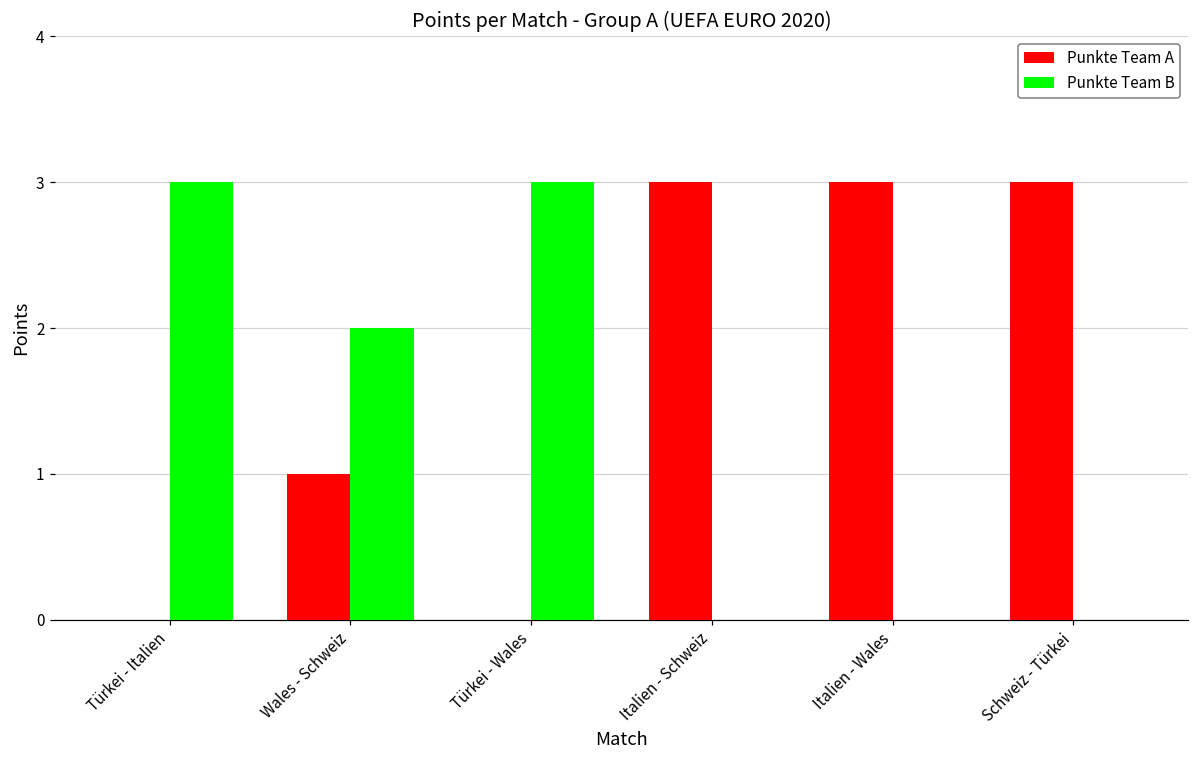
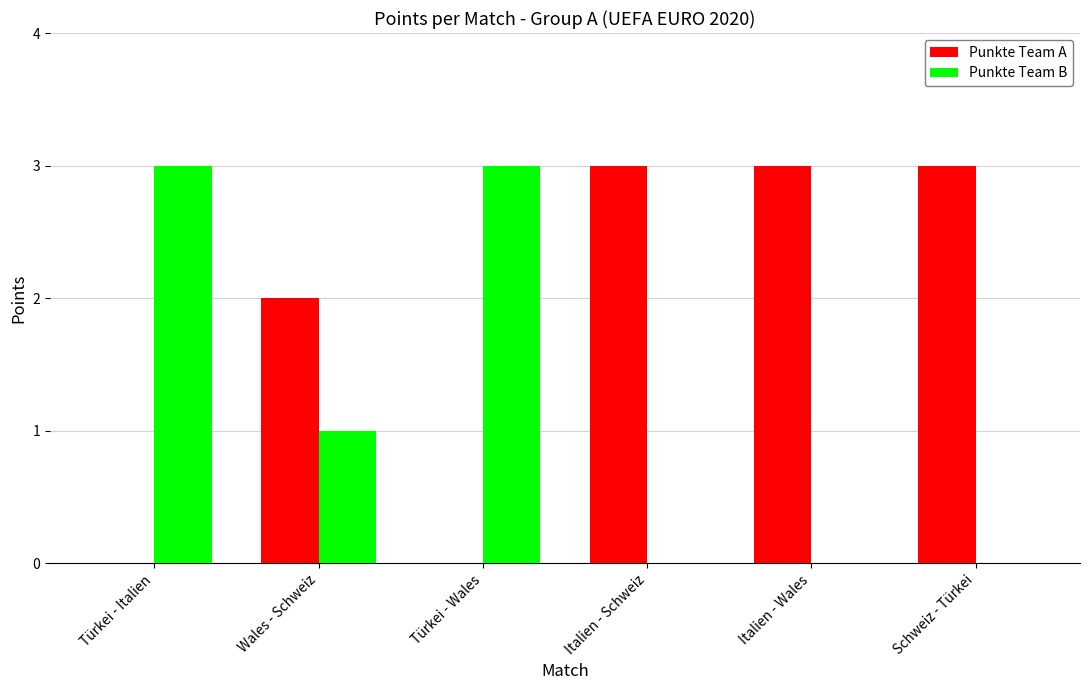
  {
    "Punkte Team A": {
      "Türkei - Italien": 0,
-     "Wales - Schweiz": 1,
+     "Wales - Schweiz": 2,
      "Türkei - Wales": 0,
      "Italien - Schweiz": 3,
      "Italien - Wales": 3,
      "Schweiz - Türkei": 3
    },
    "Punkte Team B": {
      "Türkei - Italien": 3,
-     "Wales - Schweiz": 2,
+     "Wales - Schweiz": 1,
      "Türkei - Wales": 3,
      "Italien - Schweiz": 0,
      "Italien - Wales": 0,
      "Schweiz - Türkei": 0
    }
  }
